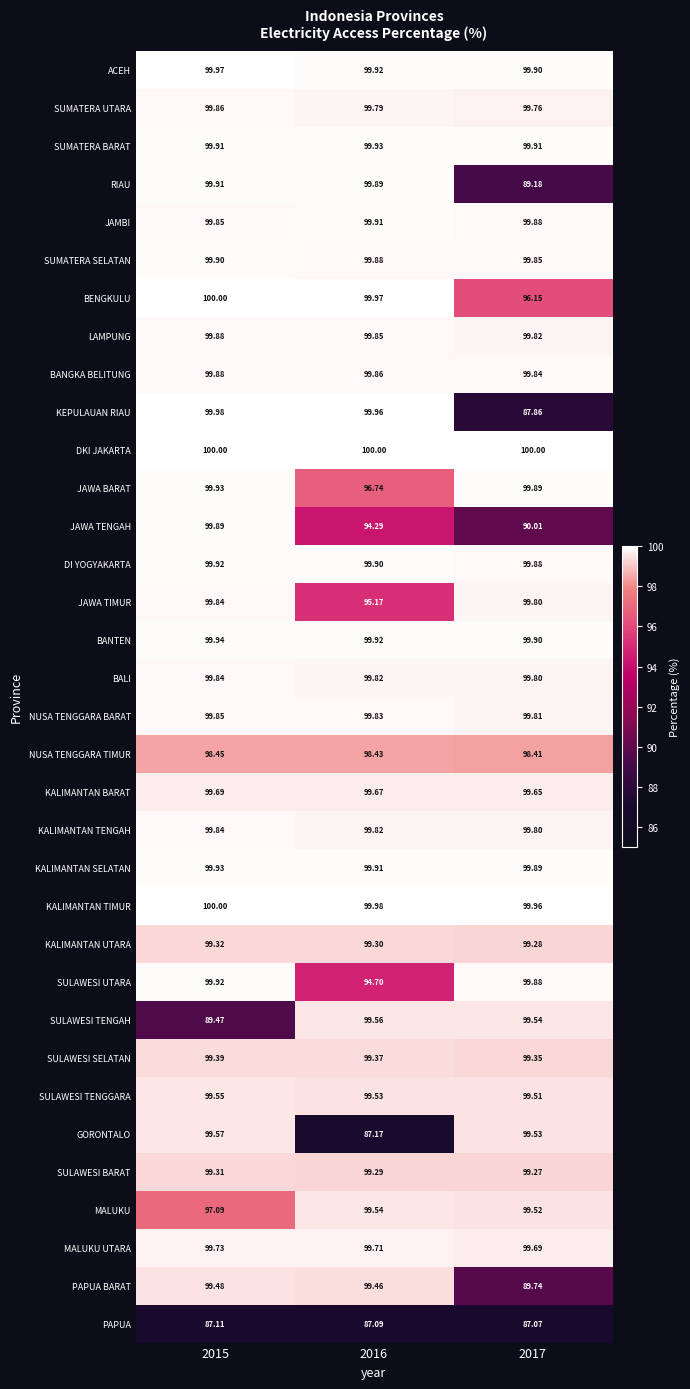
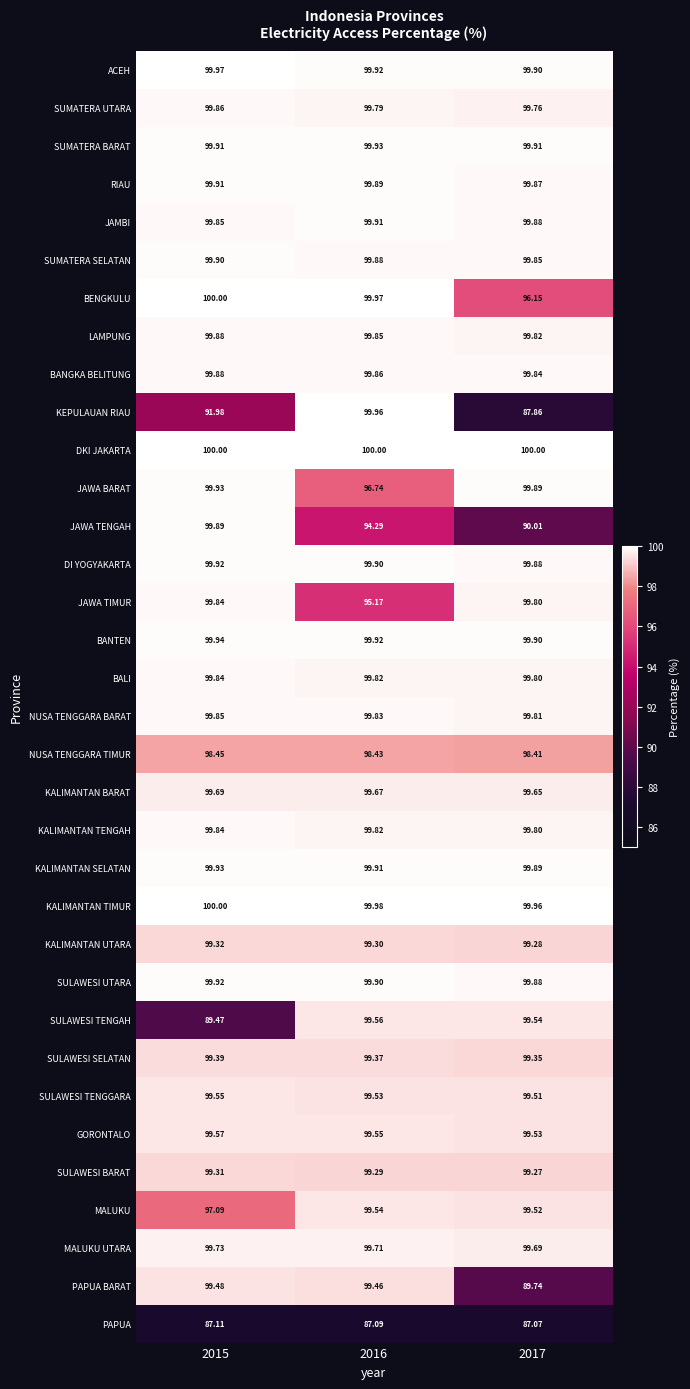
  {
    "ACEH": {
      "2015": 99.97,
      "2016": 99.92,
      "2017": 99.90
    },
    "SUMATERA UTARA": {
      "2015": 99.86,
      "2016": 99.79,
      "2017": 99.76
    },
    "SUMATERA BARAT": {
      "2015": 99.91,
      "2016": 99.93,
      "2017": 99.91
    },
    "RIAU": {
      "2015": 99.91,
      "2016": 99.89,
-     "2017": 89.18
+     "2017": 99.87
    },
    "JAMBI": {
      "2015": 99.85,
      "2016": 99.91,
      "2017": 99.88
    },
    "SUMATERA SELATAN": {
      "2015": 99.90,
      "2016": 99.88,
      "2017": 99.85
    },
    "BENGKULU": {
      "2015": 100.00,
      "2016": 99.97,
      "2017": 96.15
    },
    "LAMPUNG": {
      "2015": 99.88,
      "2016": 99.85,
      "2017": 99.82
    },
    "BANGKA BELITUNG": {
      "2015": 99.88,
      "2016": 99.86,
      "2017": 99.84
    },
    "KEPULAUAN RIAU": {
-     "2015": 99.98,
+     "2015": 91.98,
      "2016": 99.96,
      "2017": 87.86
    },
    "DKI JAKARTA": {
      "2015": 100.00,
      "2016": 100.00,
      "2017": 100.00
    },
    "JAWA BARAT": {
      "2015": 99.93,
      "2016": 96.74,
      "2017": 99.89
    },
    "JAWA TENGAH": {
      "2015": 99.89,
      "2016": 94.29,
      "2017": 90.01
    },
    "DI YOGYAKARTA": {
      "2015": 99.92,
      "2016": 99.90,
      "2017": 99.88
    },
    "JAWA TIMUR": {
      "2015": 99.84,
      "2016": 95.17,
      "2017": 99.80
    },
    "BANTEN": {
      "2015": 99.94,
      "2016": 99.92,
      "2017": 99.90
    },
    "BALI": {
      "2015": 99.84,
      "2016": 99.82,
      "2017": 99.80
    },
    "NUSA TENGGARA BARAT": {
      "2015": 99.85,
      "2016": 99.83,
      "2017": 99.81
    },
    "NUSA TENGGARA TIMUR": {
      "2015": 98.45,
      "2016": 98.43,
      "2017": 98.41
    },
    "KALIMANTAN BARAT": {
      "2015": 99.69,
      "2016": 99.67,
      "2017": 99.65
    },
    "KALIMANTAN TENGAH": {
      "2015": 99.84,
      "2016": 99.82,
      "2017": 99.80
    },
    "KALIMANTAN SELATAN": {
      "2015": 99.93,
      "2016": 99.91,
      "2017": 99.89
    },
    "KALIMANTAN TIMUR": {
      "2015": 100.00,
      "2016": 99.98,
      "2017": 99.96
    },
    "KALIMANTAN UTARA": {
      "2015": 99.32,
      "2016": 99.30,
      "2017": 99.28
    },
    "SULAWESI UTARA": {
      "2015": 99.92,
-     "2016": 94.70,
+     "2016": 99.90,
      "2017": 99.88
    },
    "SULAWESI TENGAH": {
      "2015": 89.47,
      "2016": 99.56,
      "2017": 99.54
    },
    "SULAWESI SELATAN": {
      "2015": 99.39,
      "2016": 99.37,
      "2017": 99.35
    },
    "SULAWESI TENGGARA": {
      "2015": 99.55,
      "2016": 99.53,
      "2017": 99.51
    },
    "GORONTALO": {
      "2015": 99.57,
-     "2016": 87.17,
+     "2016": 99.55,
      "2017": 99.53
    },
    "SULAWESI BARAT": {
      "2015": 99.31,
      "2016": 99.29,
      "2017": 99.27
    },
    "MALUKU": {
      "2015": 97.09,
      "2016": 99.54,
      "2017": 99.52
    },
    "MALUKU UTARA": {
      "2015": 99.73,
      "2016": 99.71,
      "2017": 99.69
    },
    "PAPUA BARAT": {
      "2015": 99.48,
      "2016": 99.46,
      "2017": 89.74
    },
    "PAPUA": {
      "2015": 87.11,
      "2016": 87.09,
      "2017": 87.07
    }
  }
